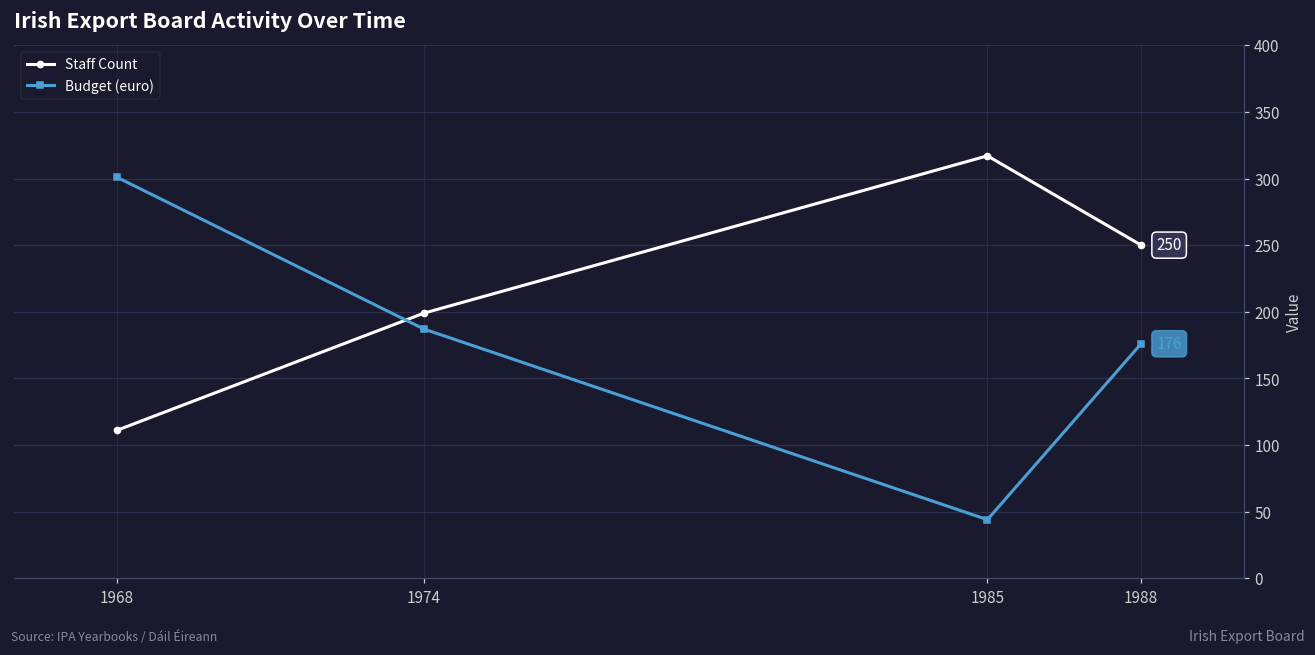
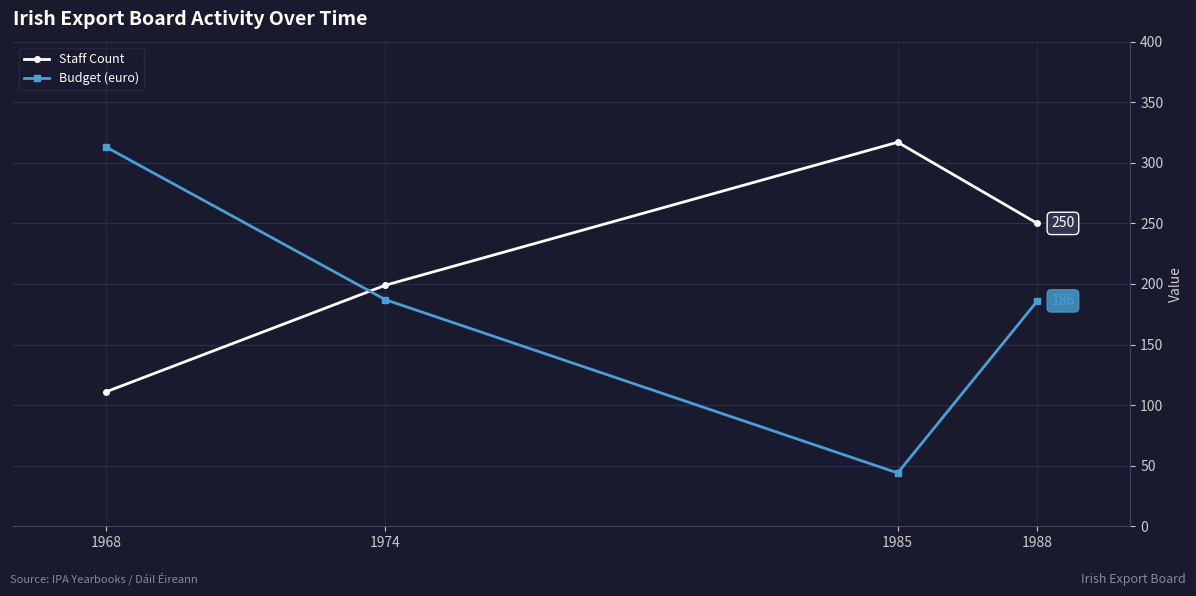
  {
    "Staff Count": {
      "1968": 111,
      "1974": 199,
      "1985": 317
    },
    "Budget (euro)": {
-     "1968": 301,
+     "1968": 313,
      "1974": 187,
      "1985": 44,
-     "1988": 176
+     "1988": 186
    }
  }
